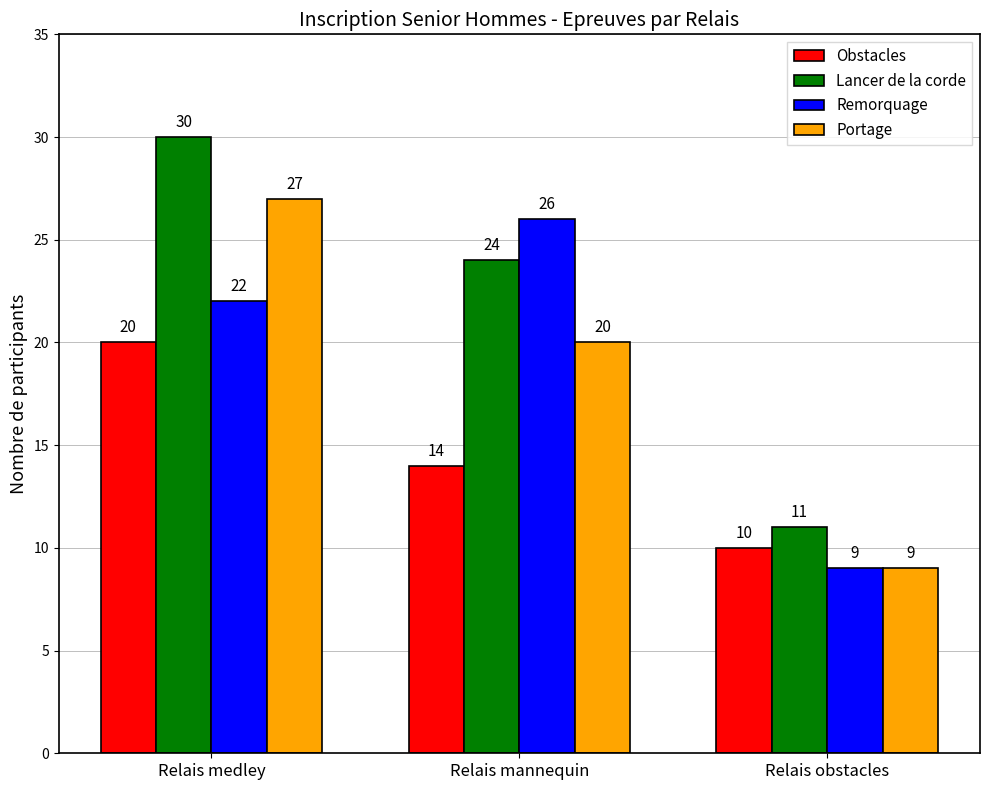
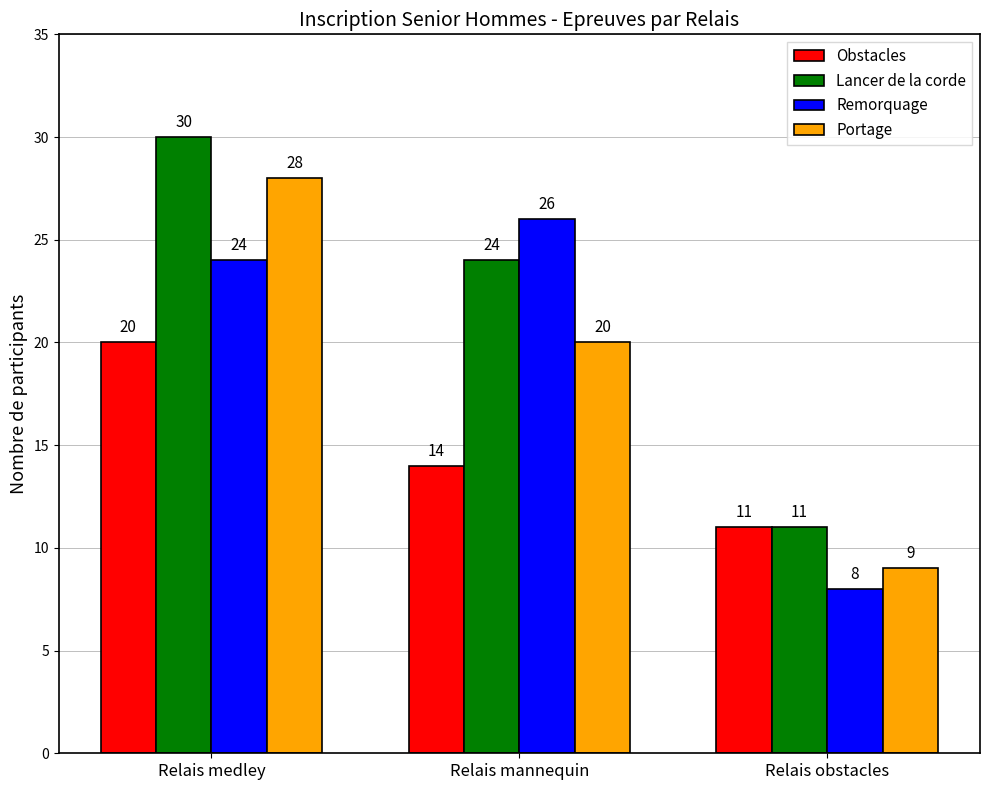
  {
    "Obstacles": {
      "Relais medley": 20,
      "Relais mannequin": 14,
-     "Relais obstacles": 10
+     "Relais obstacles": 11
    },
    "Lancer de la corde": {
      "Relais medley": 30,
      "Relais mannequin": 24,
      "Relais obstacles": 11
    },
    "Remorquage": {
-     "Relais medley": 22,
+     "Relais medley": 24,
      "Relais mannequin": 26,
-     "Relais obstacles": 9
+     "Relais obstacles": 8
    },
    "Portage": {
-     "Relais medley": 27,
+     "Relais medley": 28,
      "Relais mannequin": 20,
      "Relais obstacles": 9
    }
  }
